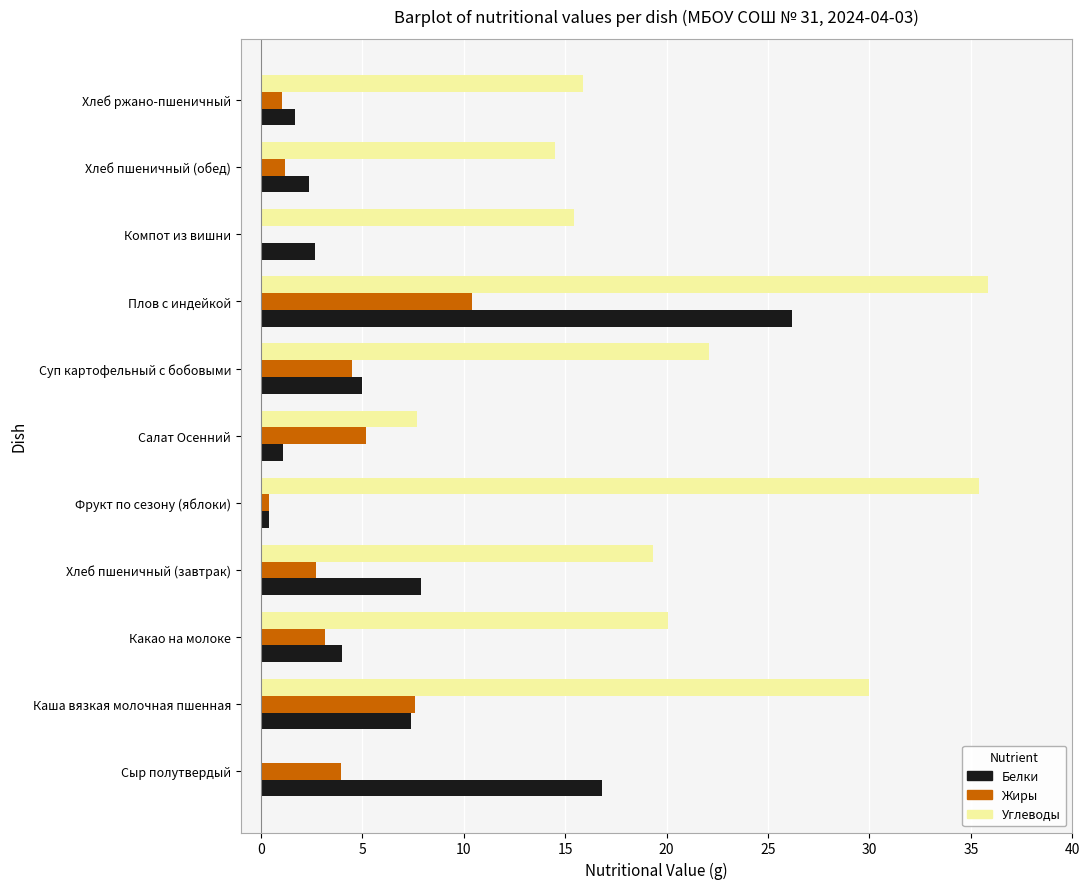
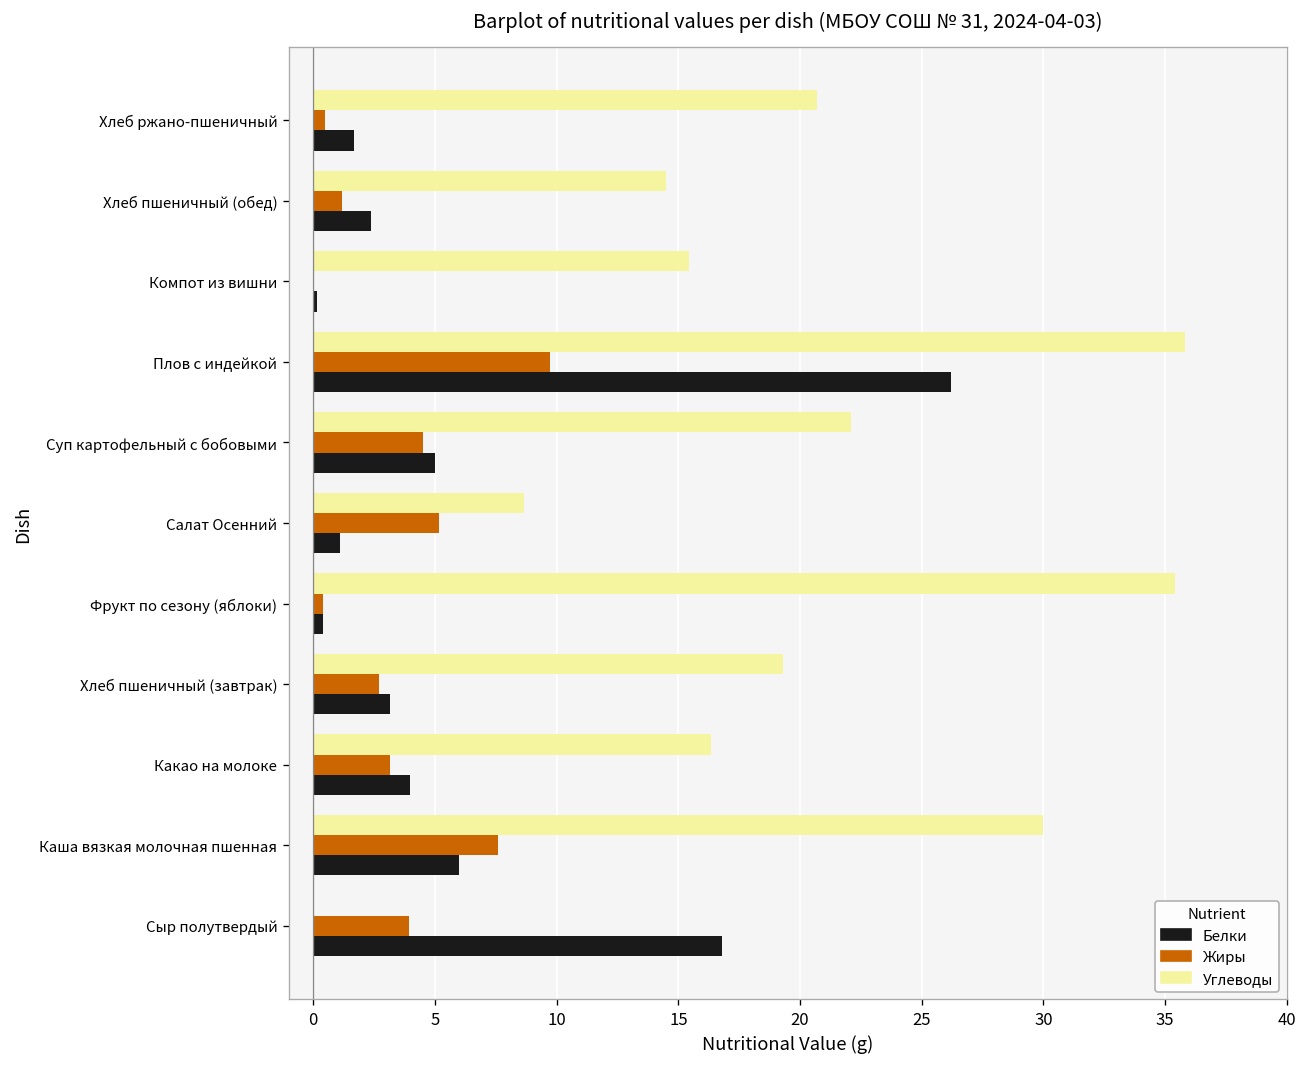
  {
    "Белки": {
      "Хлеб ржано-пшеничный": 1.7,
      "Хлеб пшеничный (обед)": 2.4,
-     "Компот из вишни": 2.7,
+     "Компот из вишни": 0.2,
      "Плов с индейкой": 26.2,
      "Суп картофельный с бобовыми": 5.0,
      "Салат Осенний": 1.1,
      "Фрукт по сезону (яблоки)": 0.4,
-     "Хлеб пшеничный (завтрак)": 7.9,
+     "Хлеб пшеничный (завтрак)": 3.2,
      "Какао на молоке": 4.0,
-     "Каша вязкая молочная пшенная": 7.4,
+     "Каша вязкая молочная пшенная": 6.0,
      "Сыр полутвердый": 16.8
    },
    "Жиры": {
-     "Хлеб ржано-пшеничный": 1.0,
+     "Хлеб ржано-пшеничный": 0.5,
      "Хлеб пшеничный (обед)": 1.2,
-     "Плов с индейкой": 10.4,
+     "Плов с индейкой": 9.7,
      "Суп картофельный с бобовыми": 4.5,
      "Салат Осенний": 5.2,
      "Фрукт по сезону (яблоки)": 0.4,
      "Хлеб пшеничный (завтрак)": 2.7,
      "Какао на молоке": 3.2,
      "Каша вязкая молочная пшенная": 7.6,
      "Сыр полутвердый": 3.9
    },
    "Углеводы": {
-     "Хлеб ржано-пшеничный": 15.9,
+     "Хлеб ржано-пшеничный": 20.7,
      "Хлеб пшеничный (обед)": 14.5,
      "Компот из вишни": 15.4,
      "Плов с индейкой": 35.8,
      "Суп картофельный с бобовыми": 22.1,
-     "Салат Осенний": 7.7,
+     "Салат Осенний": 8.7,
      "Фрукт по сезону (яблоки)": 35.4,
      "Хлеб пшеничный (завтрак)": 19.3,
-     "Какао на молоке": 20.1,
+     "Какао на молоке": 16.3,
      "Каша вязкая молочная пшенная": 30.0,
      "Сыр полутвердый": 0.0
    }
  }
